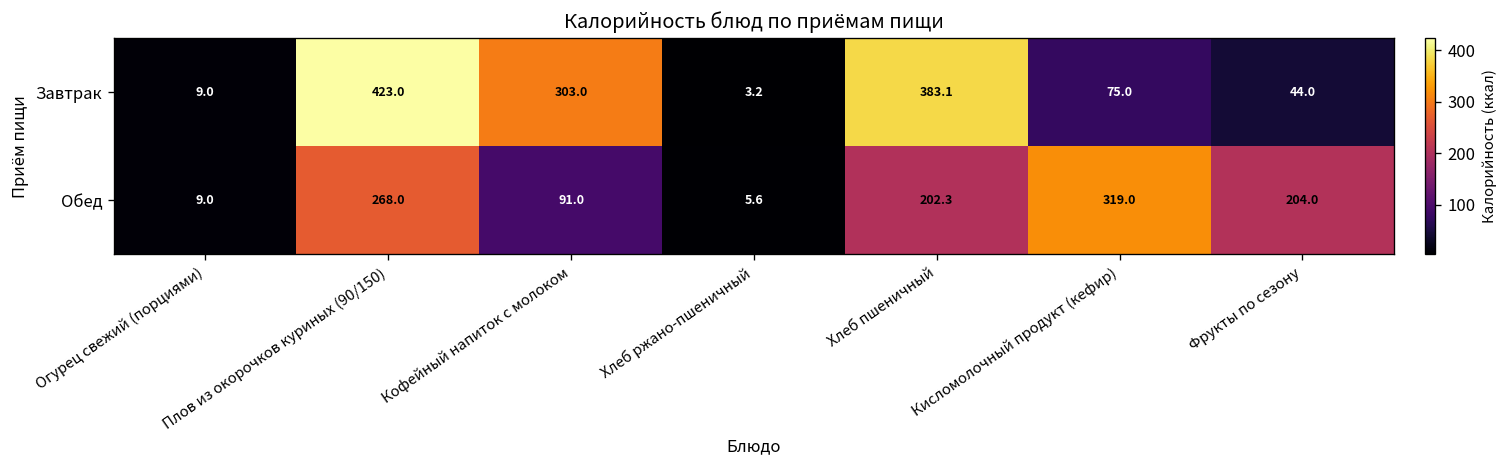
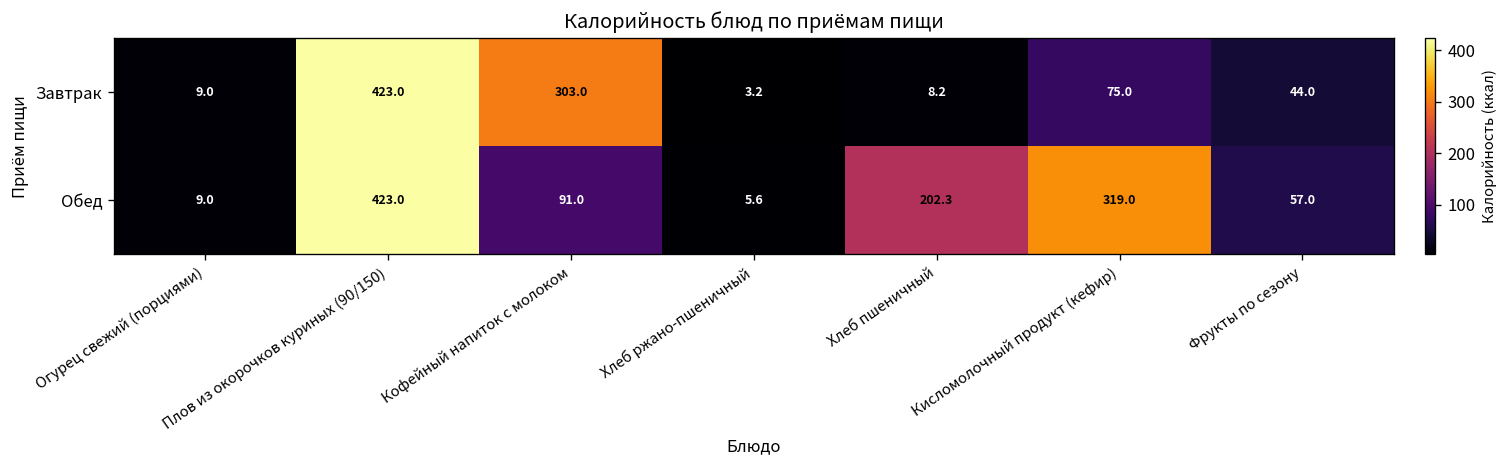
  {
    "Завтрак": {
      "Огурец свежий (порциями)": 9.0,
      "Плов из окорочков куриных (90/150)": 423.0,
      "Кофейный напиток с молоком": 303.0,
      "Хлеб ржано-пшеничный": 3.2,
-     "Хлеб пшеничный": 383.1,
+     "Хлеб пшеничный": 8.2,
      "Кисломолочный продукт (кефир)": 75.0,
      "Фрукты по сезону": 44.0
    },
    "Обед": {
      "Огурец свежий (порциями)": 9.0,
-     "Плов из окорочков куриных (90/150)": 268.0,
+     "Плов из окорочков куриных (90/150)": 423.0,
      "Кофейный напиток с молоком": 91.0,
      "Хлеб ржано-пшеничный": 5.6,
      "Хлеб пшеничный": 202.3,
      "Кисломолочный продукт (кефир)": 319.0,
-     "Фрукты по сезону": 204.0
+     "Фрукты по сезону": 57.0
    }
  }
